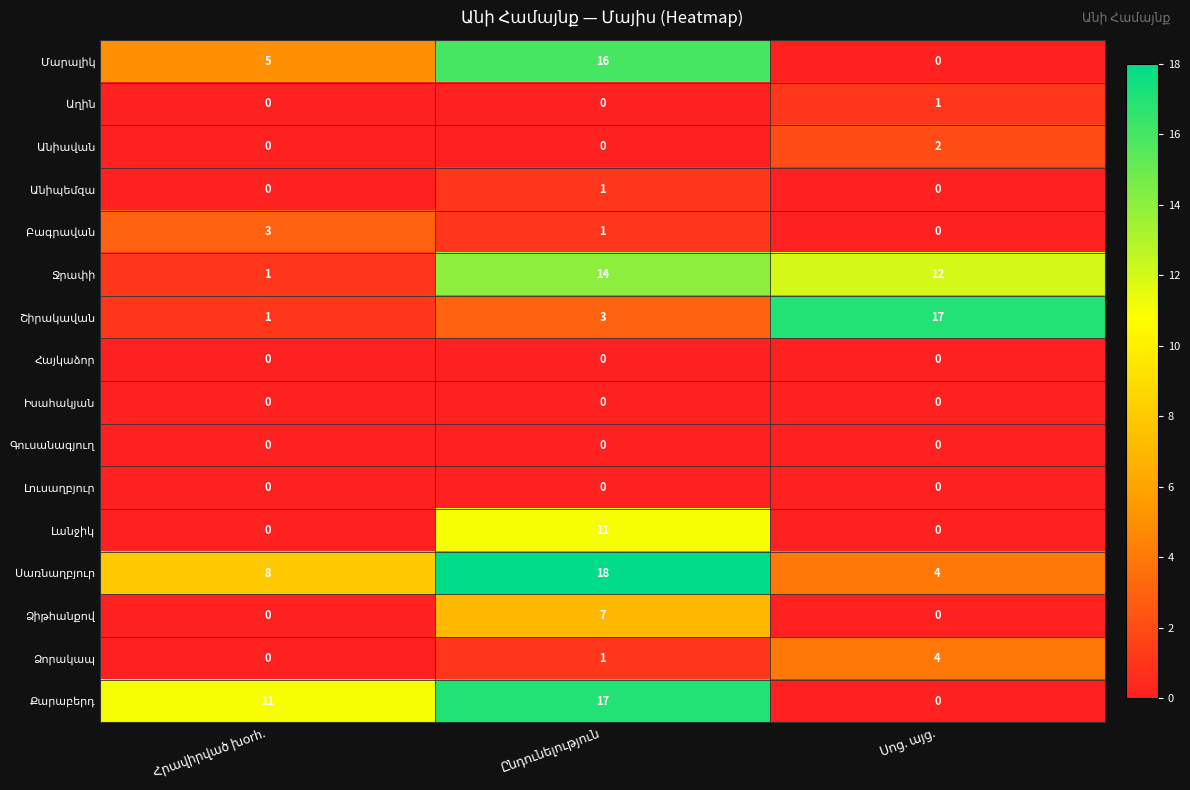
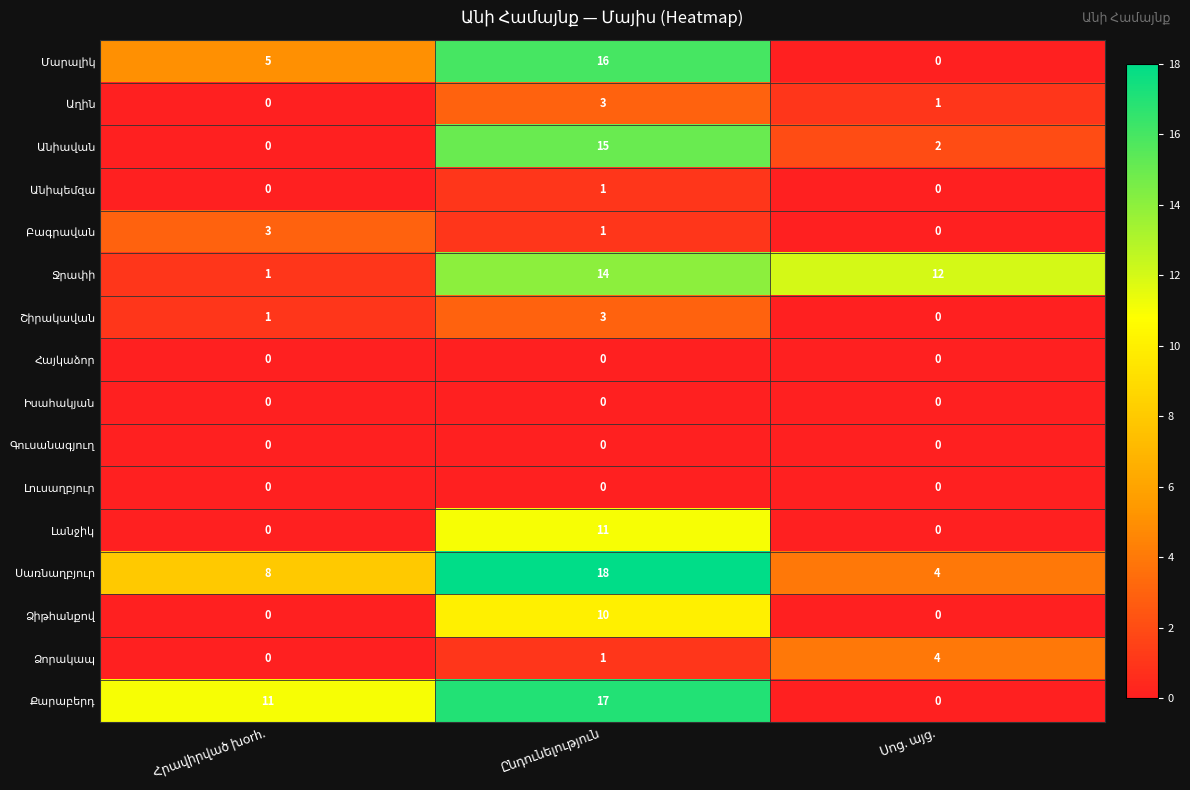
  {
    "Մարալիկ": {
      "Հրավիրված խorh.": 5,
      "Ընդունելություն": 16,
      "Սոց. այց.": 0
    },
    "Աղին": {
      "Հրավիրված խorh.": 0,
-     "Ընդունելություն": 0,
+     "Ընդունելություն": 3,
      "Սոց. այց.": 1
    },
    "Անիավան": {
      "Հրավիրված խorh.": 0,
-     "Ընդունելություն": 0,
+     "Ընդունելություն": 15,
      "Սոց. այց.": 2
    },
    "Անիպեմզա": {
      "Հրավիրված խorh.": 0,
      "Ընդունելություն": 1,
      "Սոց. այց.": 0
    },
    "Բագրավան": {
      "Հրավիրված խorh.": 3,
      "Ընդունելություն": 1,
      "Սոց. այց.": 0
    },
    "Ջրափի": {
      "Հրավիրված խorh.": 1,
      "Ընդունելություն": 14,
      "Սոց. այց.": 12
    },
    "Շիրակավան": {
      "Հրավիրված խorh.": 1,
      "Ընդունելություն": 3,
-     "Սոց. այց.": 17
+     "Սոց. այց.": 0
    },
    "Հայկաձոր": {
      "Հրավիրված խorh.": 0,
      "Ընդունելություն": 0,
      "Սոց. այց.": 0
    },
    "Իսահակյան": {
      "Հրավիրված խorh.": 0,
      "Ընդունելություն": 0,
      "Սոց. այց.": 0
    },
    "Գուսանագյուղ": {
      "Հրավիրված խorh.": 0,
      "Ընդունելություն": 0,
      "Սոց. այց.": 0
    },
    "Լուսաղբյուր": {
      "Հրավիրված խorh.": 0,
      "Ընդունելություն": 0,
      "Սոց. այց.": 0
    },
    "Լանջիկ": {
      "Հրավիրված խorh.": 0,
      "Ընդունելություն": 11,
      "Սոց. այց.": 0
    },
    "Սառնաղբյուր": {
      "Հրավիրված խorh.": 8,
      "Ընդունելություն": 18,
      "Սոց. այց.": 4
    },
    "Ձիթհանքով": {
      "Հրավիրված խorh.": 0,
-     "Ընդունելություն": 7,
+     "Ընդունելություն": 10,
      "Սոց. այց.": 0
    },
    "Ձորակապ": {
      "Հրավիրված խorh.": 0,
      "Ընդունելություն": 1,
      "Սոց. այց.": 4
    },
    "Քարաբերդ": {
      "Հրավիրված խorh.": 11,
      "Ընդունելություն": 17,
      "Սոց. այց.": 0
    }
  }
